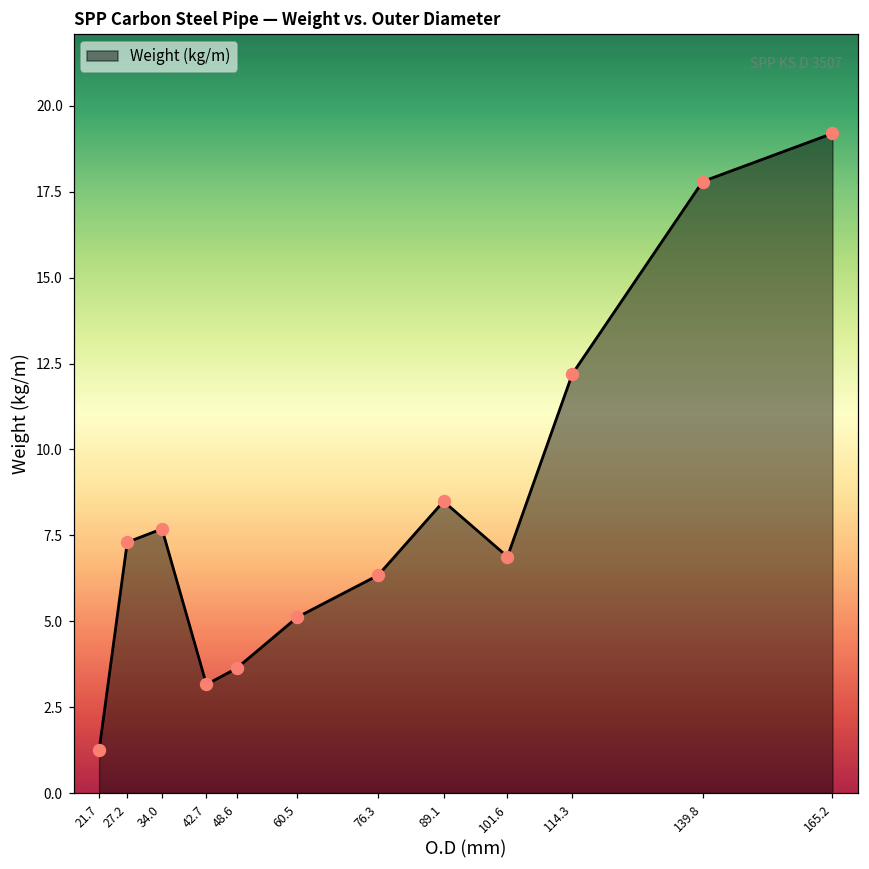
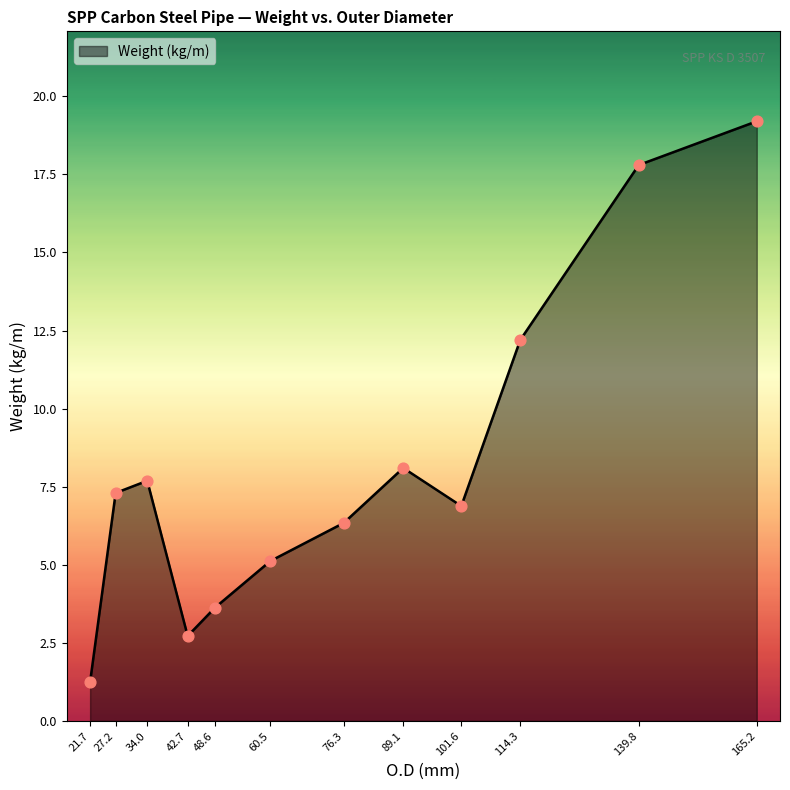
  {
    "21.7": 1.3,
    "27.2": 7.3,
    "34.0": 7.7,
-   "42.7": 3.2,
+   "42.7": 2.7,
    "48.6": 3.6,
    "60.5": 5.1,
    "76.3": 6.3,
-   "89.1": 8.5,
+   "89.1": 8.1,
    "101.6": 6.9,
    "114.3": 12.2,
    "139.8": 17.8,
    "165.2": 19.2
  }
